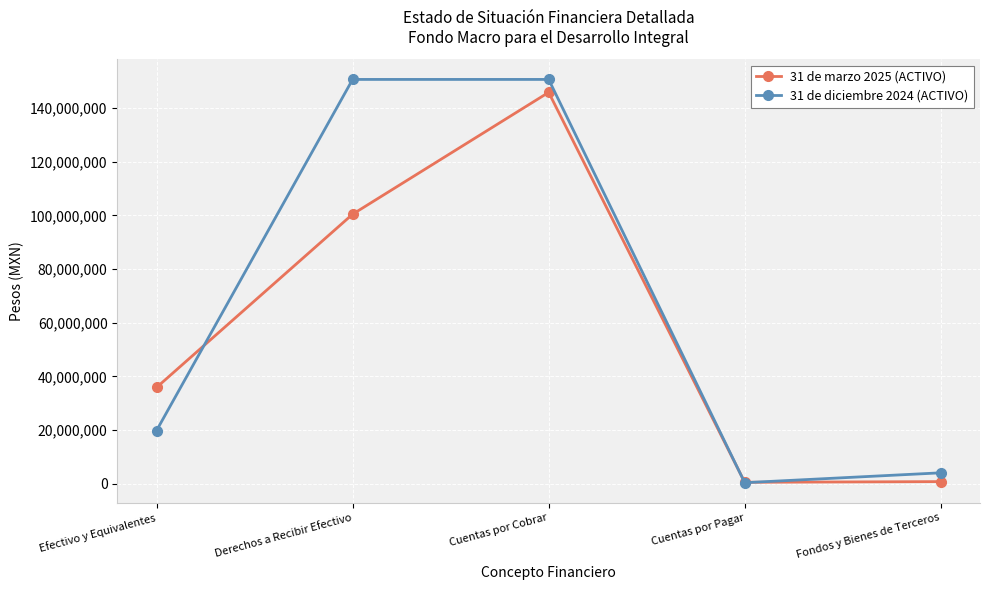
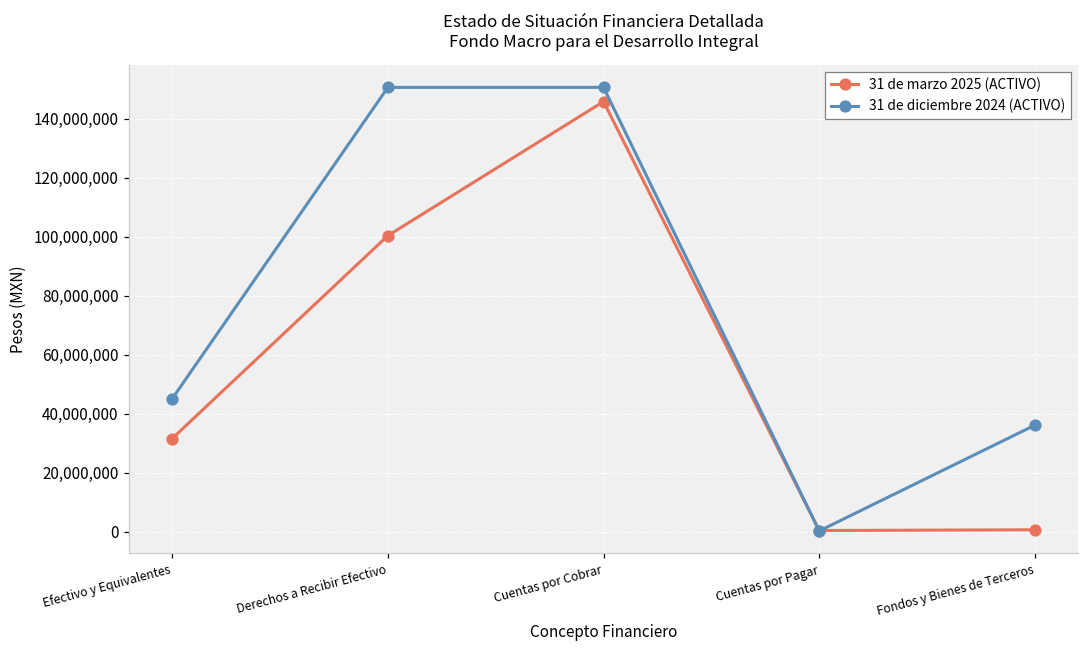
  {
    "31 de marzo 2025 (ACTIVO)": {
-     "Efectivo y Equivalentes": "36,000,000",
+     "Efectivo y Equivalentes": "32,000,000",
      "Derechos a Recibir Efectivo": "100,000,000",
      "Cuentas por Cobrar": "146,000,000",
      "Fondos y Bienes de Terceros": "1,000,000"
    },
    "31 de diciembre 2024 (ACTIVO)": {
-     "Efectivo y Equivalentes": "20,000,000",
+     "Efectivo y Equivalentes": "45,000,000",
      "Derechos a Recibir Efectivo": "151,000,000",
      "Cuentas por Cobrar": "151,000,000",
-     "Fondos y Bienes de Terceros": "4,000,000"
+     "Fondos y Bienes de Terceros": "36,000,000"
    }
  }
